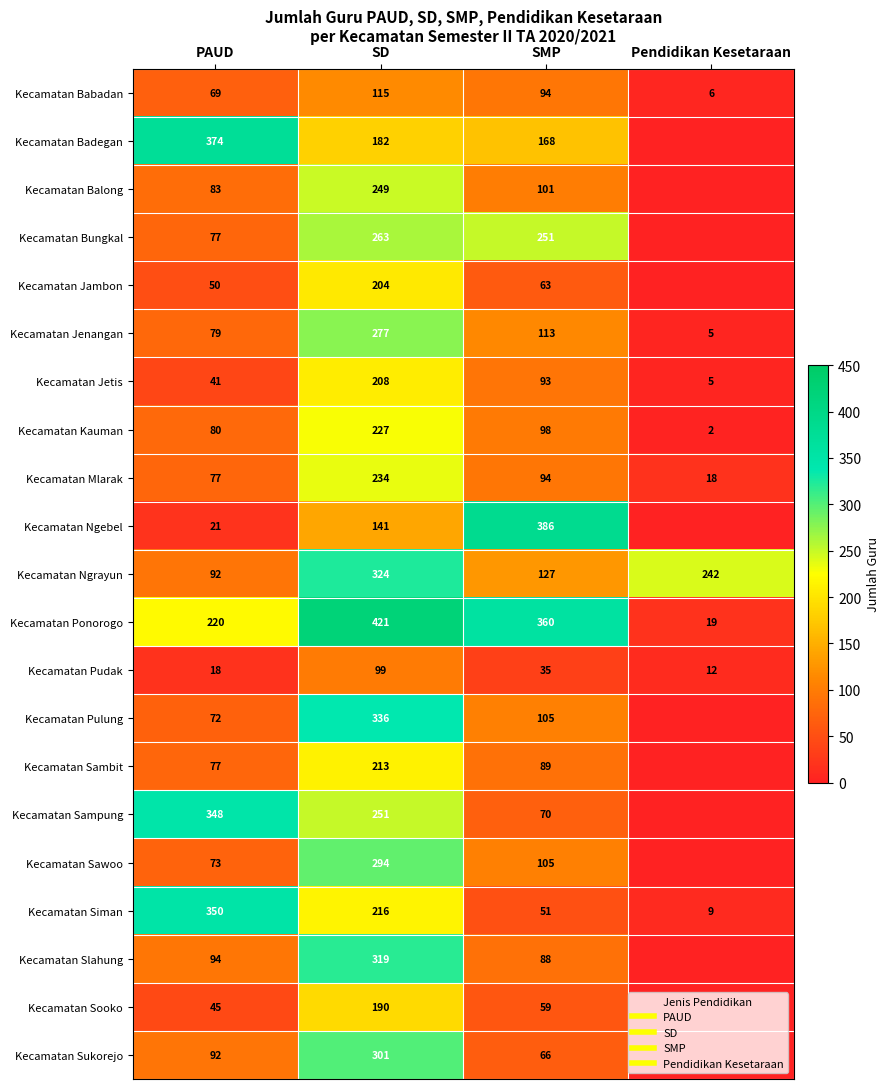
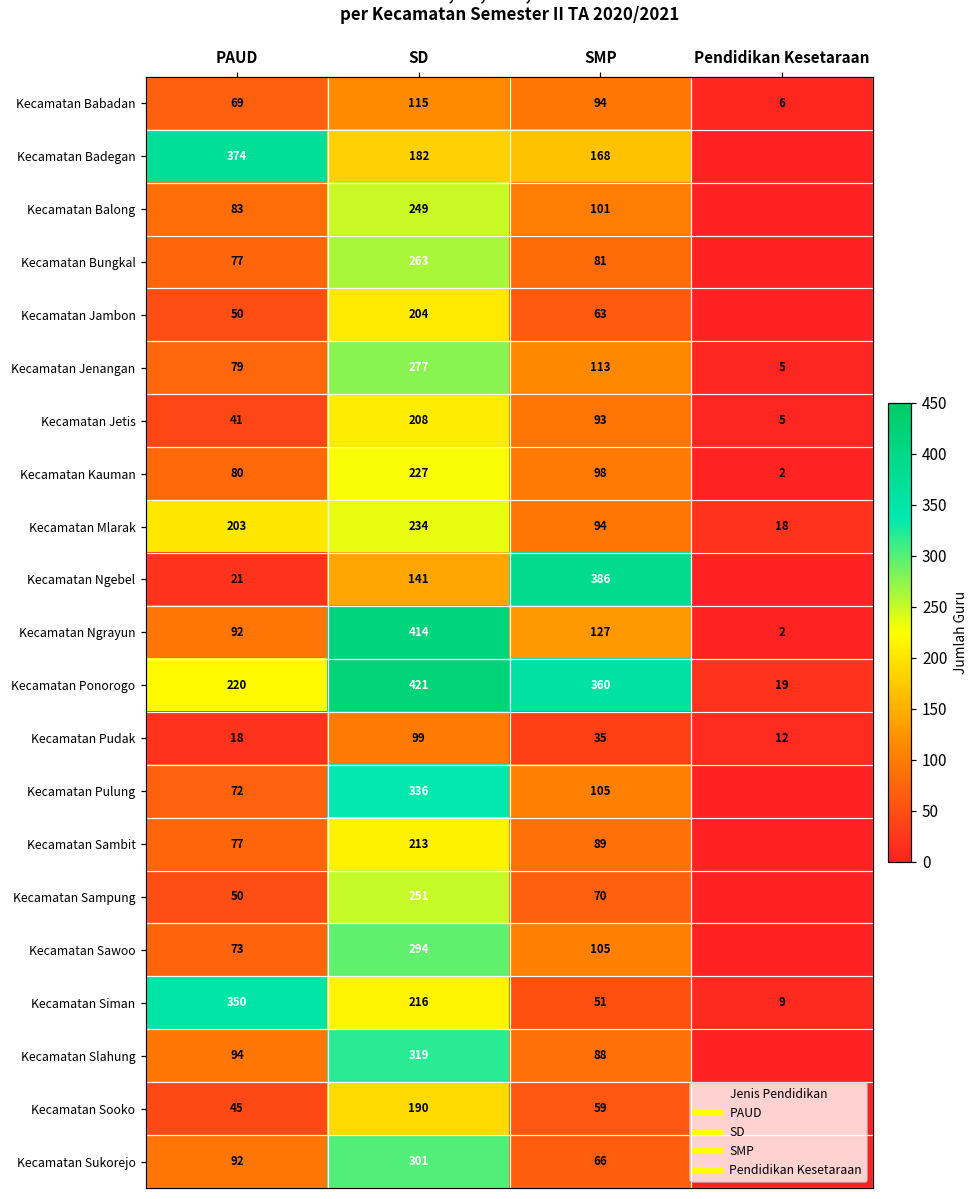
  {
    "Kecamatan Babadan": {
      "PAUD": 69,
      "SD": 115,
      "SMP": 94,
      "Pendidikan Kesetaraan": 6
    },
    "Kecamatan Badegan": {
      "PAUD": 374,
      "SD": 182,
      "SMP": 168
    },
    "Kecamatan Balong": {
      "PAUD": 83,
      "SD": 249,
      "SMP": 101
    },
    "Kecamatan Bungkal": {
      "PAUD": 77,
      "SD": 263,
-     "SMP": 251
+     "SMP": 81
    },
    "Kecamatan Jambon": {
      "PAUD": 50,
      "SD": 204,
      "SMP": 63
    },
    "Kecamatan Jenangan": {
      "PAUD": 79,
      "SD": 277,
      "SMP": 113,
      "Pendidikan Kesetaraan": 5
    },
    "Kecamatan Jetis": {
      "PAUD": 41,
      "SD": 208,
      "SMP": 93,
      "Pendidikan Kesetaraan": 5
    },
    "Kecamatan Kauman": {
      "PAUD": 80,
      "SD": 227,
      "SMP": 98,
      "Pendidikan Kesetaraan": 2
    },
    "Kecamatan Mlarak": {
-     "PAUD": 77,
+     "PAUD": 203,
      "SD": 234,
      "SMP": 94,
      "Pendidikan Kesetaraan": 18
    },
    "Kecamatan Ngebel": {
      "PAUD": 21,
      "SD": 141,
      "SMP": 386
    },
    "Kecamatan Ngrayun": {
      "PAUD": 92,
-     "SD": 324,
+     "SD": 414,
      "SMP": 127,
-     "Pendidikan Kesetaraan": 242
+     "Pendidikan Kesetaraan": 2
    },
    "Kecamatan Ponorogo": {
      "PAUD": 220,
      "SD": 421,
      "SMP": 360,
      "Pendidikan Kesetaraan": 19
    },
    "Kecamatan Pudak": {
      "PAUD": 18,
      "SD": 99,
      "SMP": 35,
      "Pendidikan Kesetaraan": 12
    },
    "Kecamatan Pulung": {
      "PAUD": 72,
      "SD": 336,
      "SMP": 105
    },
    "Kecamatan Sambit": {
      "PAUD": 77,
      "SD": 213,
      "SMP": 89
    },
    "Kecamatan Sampung": {
-     "PAUD": 348,
+     "PAUD": 50,
      "SD": 251,
      "SMP": 70
    },
    "Kecamatan Sawoo": {
      "PAUD": 73,
      "SD": 294,
      "SMP": 105
    },
    "Kecamatan Siman": {
      "PAUD": 350,
      "SD": 216,
      "SMP": 51,
      "Pendidikan Kesetaraan": 9
    },
    "Kecamatan Slahung": {
      "PAUD": 94,
      "SD": 319,
      "SMP": 88
    },
    "Kecamatan Sooko": {
      "PAUD": 45,
      "SD": 190,
      "SMP": 59
    },
    "Kecamatan Sukorejo": {
      "PAUD": 92,
      "SD": 301,
      "SMP": 66
    }
  }
